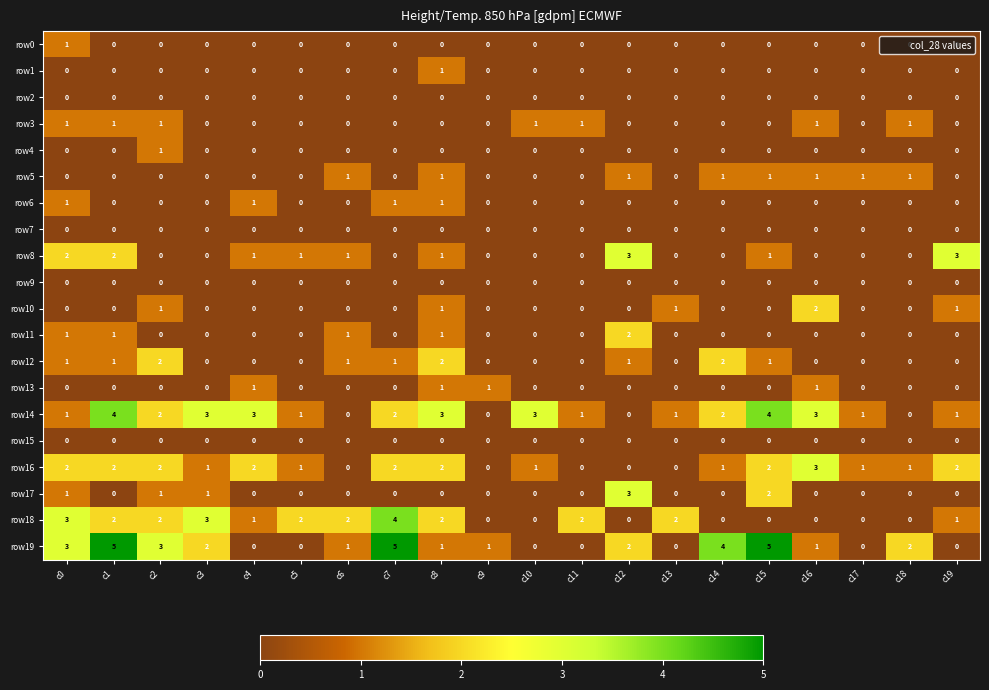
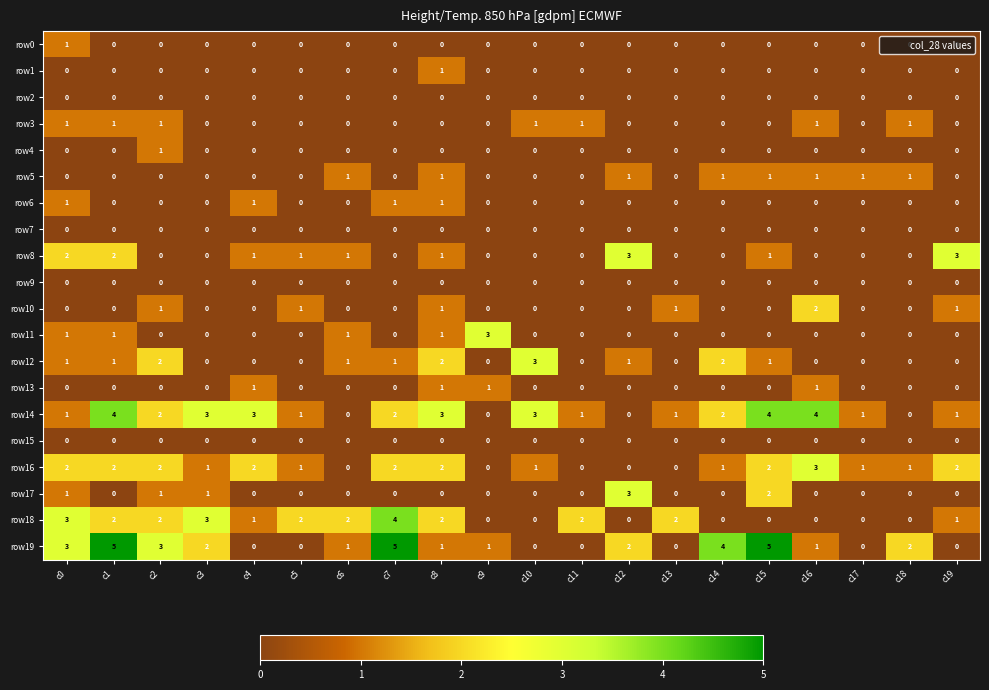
  {
    "row10": {
      "c0": 0,
      "c1": 0,
      "c2": 1,
      "c3": 0,
      "c4": 0,
-     "c5": 0,
+     "c5": 1,
      "c6": 0,
      "c7": 0,
      "c8": 1,
      "c9": 0,
      "c10": 0,
      "c11": 0,
      "c12": 0,
      "c13": 1,
      "c14": 0,
      "c15": 0,
      "c16": 2,
      "c17": 0,
      "c18": 0,
      "c19": 1
    },
    "row11": {
      "c0": 1,
      "c1": 1,
      "c2": 0,
      "c3": 0,
      "c4": 0,
      "c5": 0,
      "c6": 1,
      "c7": 0,
      "c8": 1,
-     "c9": 0,
+     "c9": 3,
      "c10": 0,
      "c11": 0,
-     "c12": 2,
+     "c12": 0,
      "c13": 0,
      "c14": 0,
      "c15": 0,
      "c16": 0,
      "c17": 0,
      "c18": 0,
      "c19": 0
    },
    "row12": {
      "c0": 1,
      "c1": 1,
      "c2": 2,
      "c3": 0,
      "c4": 0,
      "c5": 0,
      "c6": 1,
      "c7": 1,
      "c8": 2,
      "c9": 0,
-     "c10": 0,
+     "c10": 3,
      "c11": 0,
      "c12": 1,
      "c13": 0,
      "c14": 2,
      "c15": 1,
      "c16": 0,
      "c17": 0,
      "c18": 0,
      "c19": 0
    },
    "row14": {
      "c0": 1,
      "c1": 4,
      "c2": 2,
      "c3": 3,
      "c4": 3,
      "c5": 1,
      "c6": 0,
      "c7": 2,
      "c8": 3,
      "c9": 0,
      "c10": 3,
      "c11": 1,
      "c12": 0,
      "c13": 1,
      "c14": 2,
      "c15": 4,
-     "c16": 3,
+     "c16": 4,
      "c17": 1,
      "c18": 0,
      "c19": 1
    }
  }
